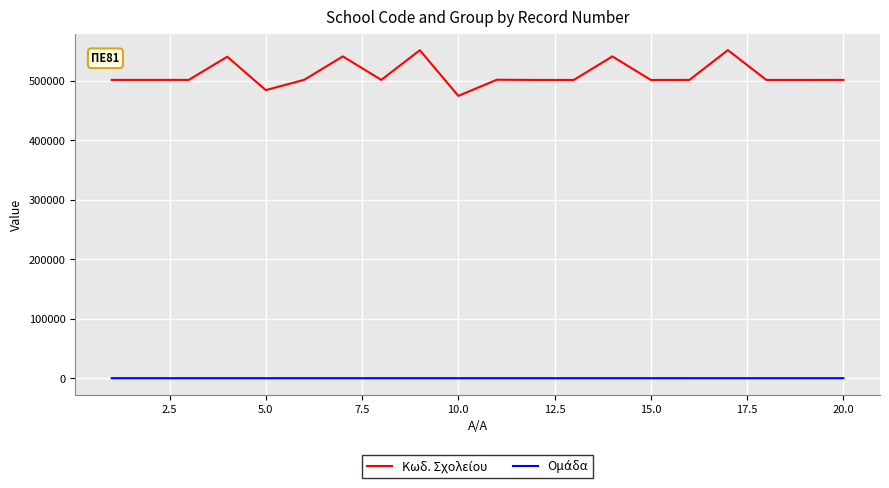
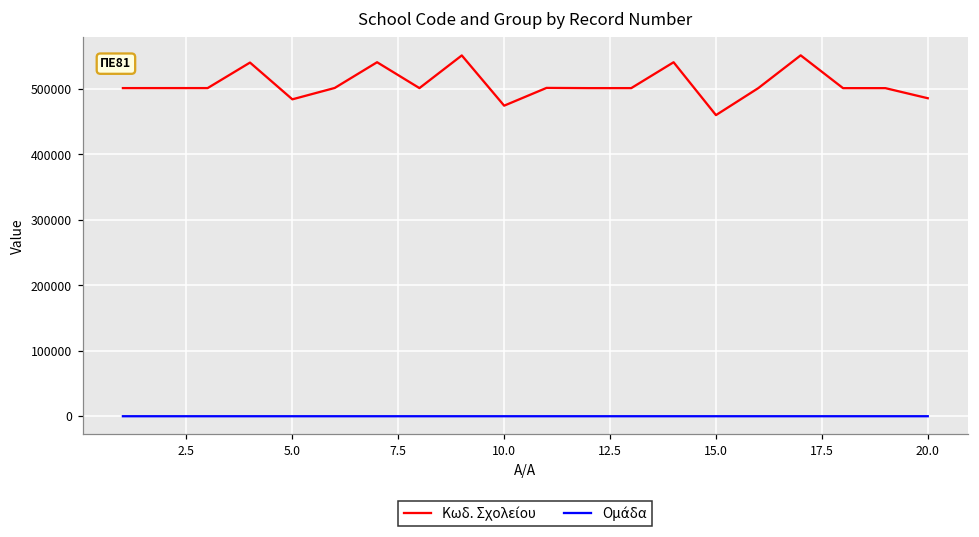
  {
    "Κωδ. Σχολείου": {
      "5.0": 480000,
      "10.0": 470000,
-     "15.0": 500000,
-     "20.0": 500000
+     "15.0": 460000,
+     "20.0": 490000
    },
    "Ομάδα": {
      "5.0": 0,
      "10.0": 0,
      "15.0": 0,
      "20.0": 0
    }
  }
